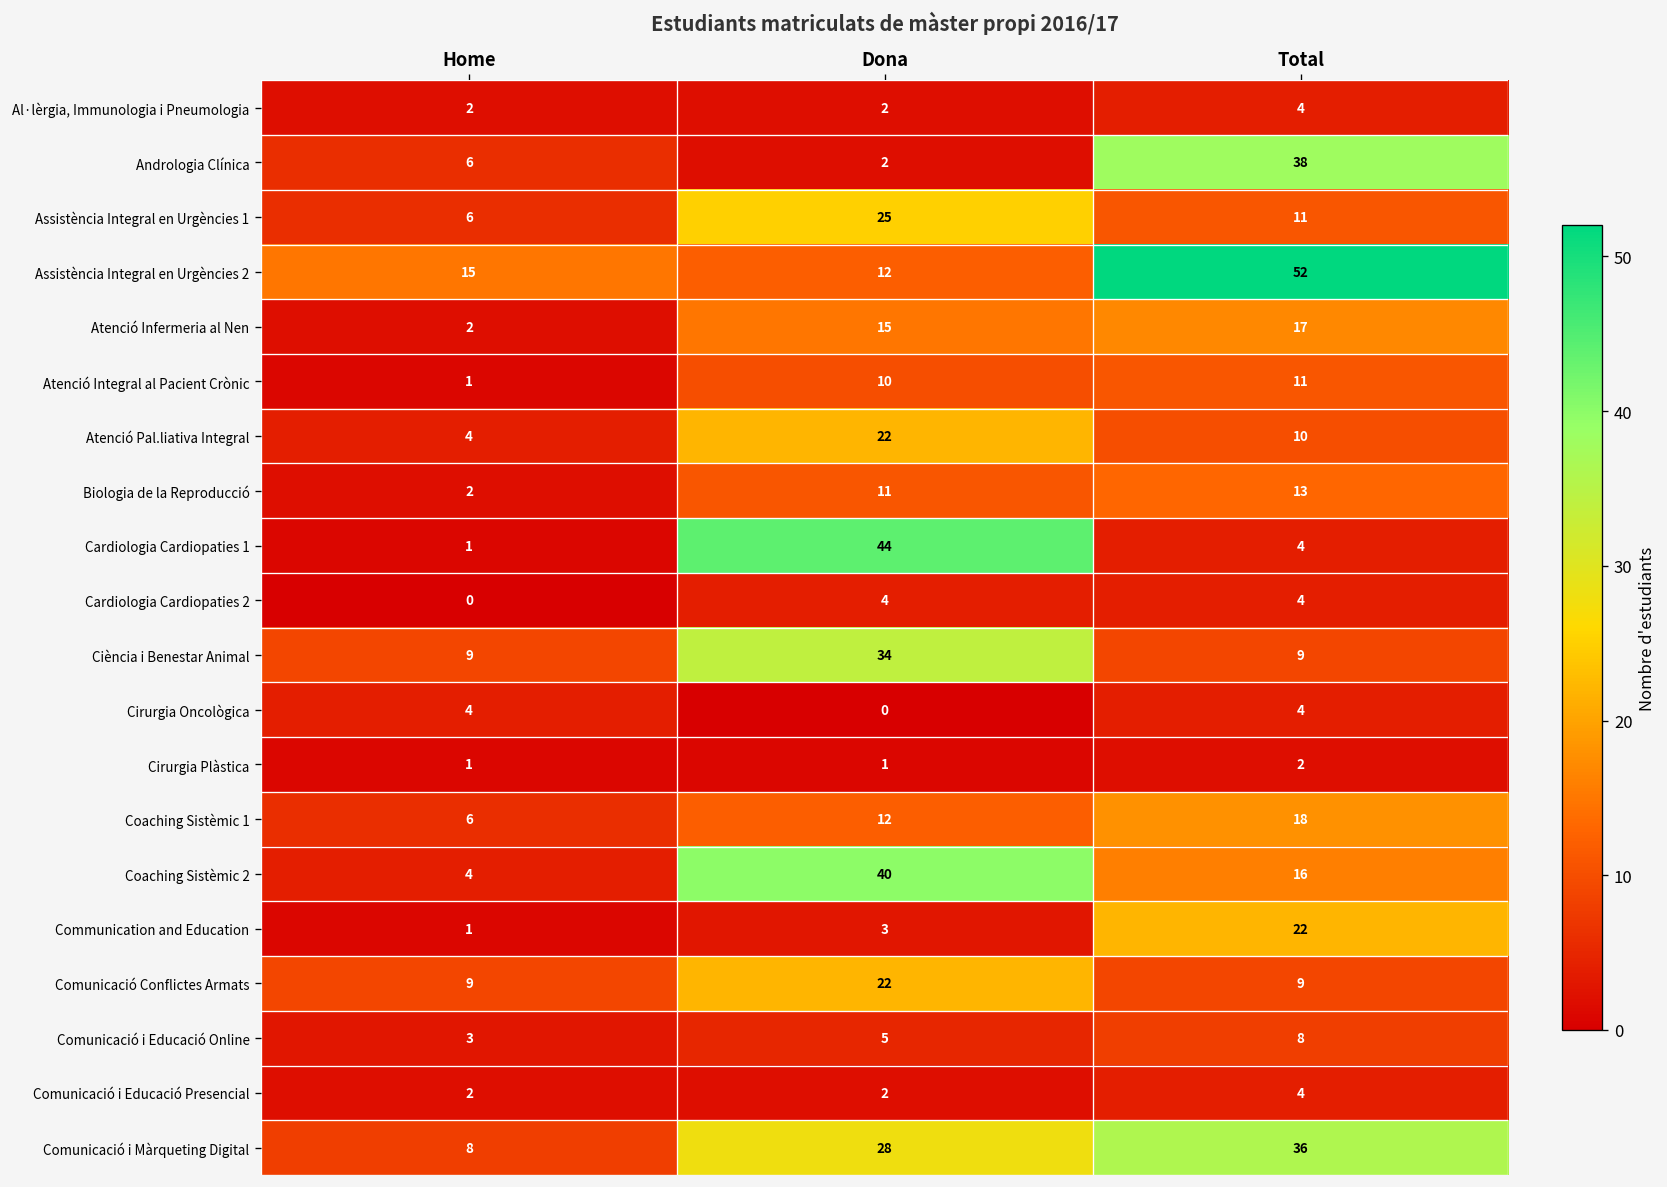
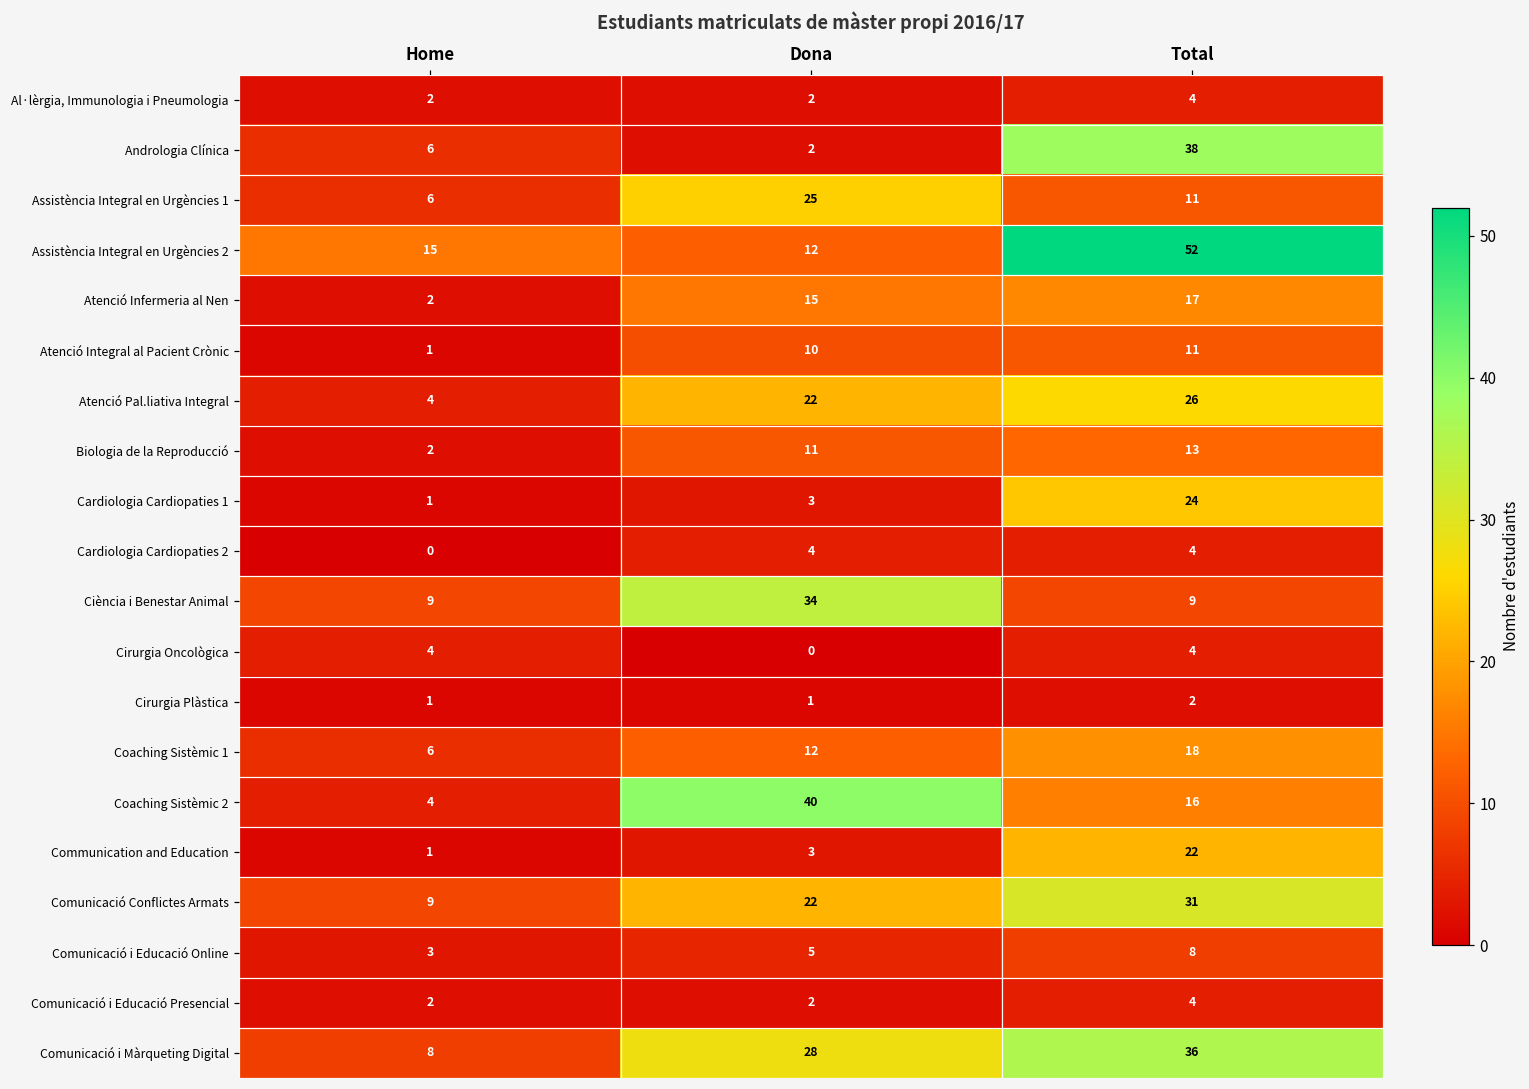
  {
    "Al·lèrgia, Immunologia i Pneumologia": {
      "Home": 2,
      "Dona": 2,
      "Total": 4
    },
    "Andrologia Clínica": {
      "Home": 6,
      "Dona": 2,
      "Total": 38
    },
    "Assistència Integral en Urgències 1": {
      "Home": 6,
      "Dona": 25,
      "Total": 11
    },
    "Assistència Integral en Urgències 2": {
      "Home": 15,
      "Dona": 12,
      "Total": 52
    },
    "Atenció Infermeria al Nen": {
      "Home": 2,
      "Dona": 15,
      "Total": 17
    },
    "Atenció Integral al Pacient Crònic": {
      "Home": 1,
      "Dona": 10,
      "Total": 11
    },
    "Atenció Pal.liativa Integral": {
      "Home": 4,
      "Dona": 22,
-     "Total": 10
+     "Total": 26
    },
    "Biologia de la Reproducció": {
      "Home": 2,
      "Dona": 11,
      "Total": 13
    },
    "Cardiologia Cardiopaties 1": {
      "Home": 1,
-     "Dona": 44,
-     "Total": 4
+     "Dona": 3,
+     "Total": 24
    },
    "Cardiologia Cardiopaties 2": {
      "Home": 0,
      "Dona": 4,
      "Total": 4
    },
    "Ciència i Benestar Animal": {
      "Home": 9,
      "Dona": 34,
      "Total": 9
    },
    "Cirurgia Oncològica": {
      "Home": 4,
      "Dona": 0,
      "Total": 4
    },
    "Cirurgia Plàstica": {
      "Home": 1,
      "Dona": 1,
      "Total": 2
    },
    "Coaching Sistèmic 1": {
      "Home": 6,
      "Dona": 12,
      "Total": 18
    },
    "Coaching Sistèmic 2": {
      "Home": 4,
      "Dona": 40,
      "Total": 16
    },
    "Communication and Education": {
      "Home": 1,
      "Dona": 3,
      "Total": 22
    },
    "Comunicació Conflictes Armats": {
      "Home": 9,
      "Dona": 22,
-     "Total": 9
+     "Total": 31
    },
    "Comunicació i Educació Online": {
      "Home": 3,
      "Dona": 5,
      "Total": 8
    },
    "Comunicació i Educació Presencial": {
      "Home": 2,
      "Dona": 2,
      "Total": 4
    },
    "Comunicació i Màrqueting Digital": {
      "Home": 8,
      "Dona": 28,
      "Total": 36
    }
  }
